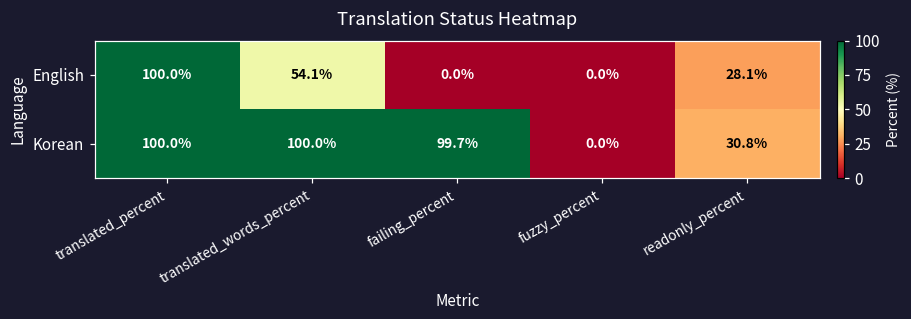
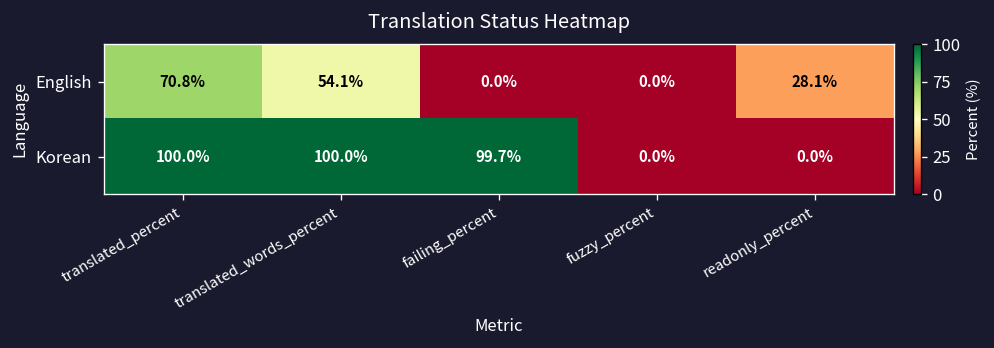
  {
    "English": {
-     "translated_percent": "100.0%",
+     "translated_percent": "70.8%",
      "translated_words_percent": "54.1%",
      "failing_percent": "0.0%",
      "fuzzy_percent": "0.0%",
      "readonly_percent": "28.1%"
    },
    "Korean": {
      "translated_percent": "100.0%",
      "translated_words_percent": "100.0%",
      "failing_percent": "99.7%",
      "fuzzy_percent": "0.0%",
-     "readonly_percent": "30.8%"
+     "readonly_percent": "0.0%"
    }
  }
